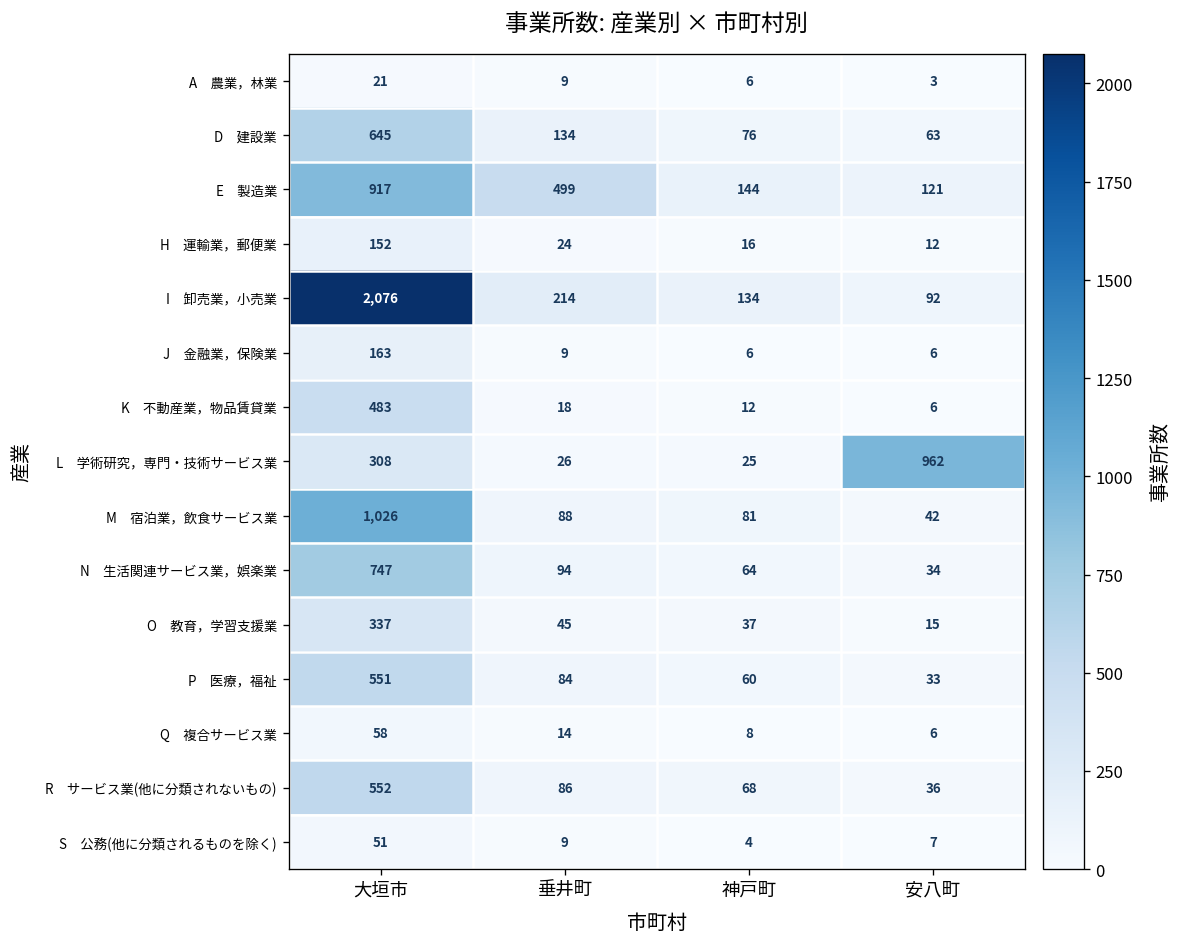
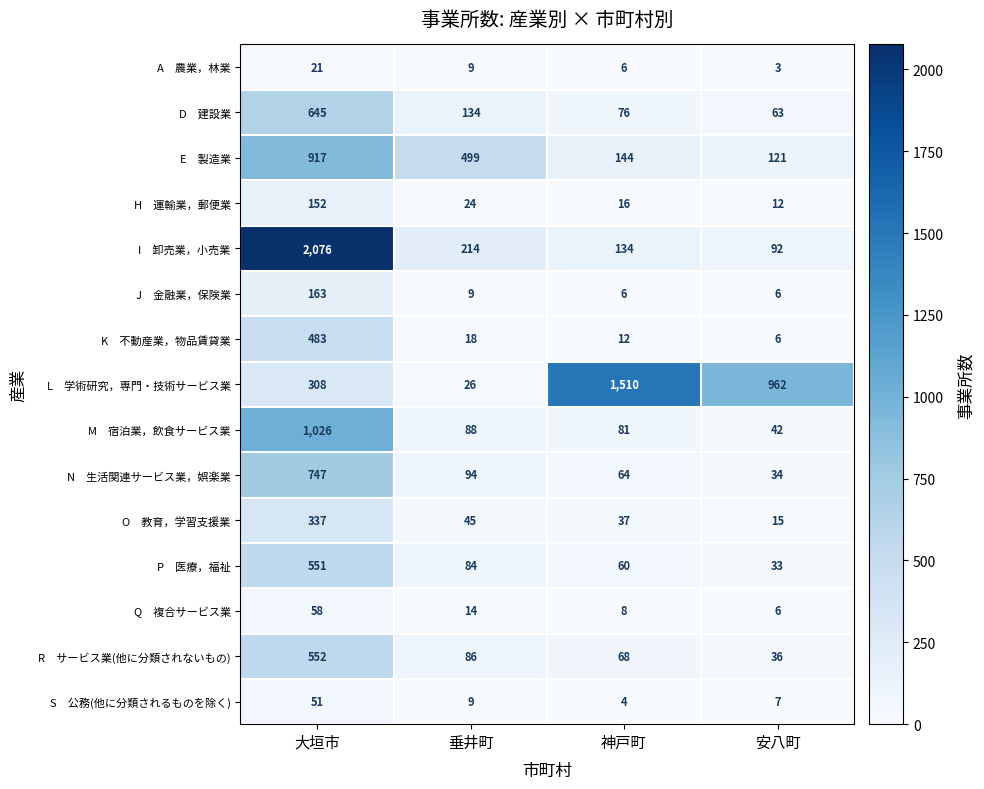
  {
    "A 農業，林業": {
      "大垣市": "21",
      "垂井町": "9",
      "神戸町": "6",
      "安八町": "3"
    },
    "D 建設業": {
      "大垣市": "645",
      "垂井町": "134",
      "神戸町": "76",
      "安八町": "63"
    },
    "E 製造業": {
      "大垣市": "917",
      "垂井町": "499",
      "神戸町": "144",
      "安八町": "121"
    },
    "H 運輸業，郵便業": {
      "大垣市": "152",
      "垂井町": "24",
      "神戸町": "16",
      "安八町": "12"
    },
    "I 卸売業，小売業": {
      "大垣市": "2,076",
      "垂井町": "214",
      "神戸町": "134",
      "安八町": "92"
    },
    "J 金融業，保険業": {
      "大垣市": "163",
      "垂井町": "9",
      "神戸町": "6",
      "安八町": "6"
    },
    "K 不動産業，物品賃貸業": {
      "大垣市": "483",
      "垂井町": "18",
      "神戸町": "12",
      "安八町": "6"
    },
    "L 学術研究，専門・技術サービス業": {
      "大垣市": "308",
      "垂井町": "26",
-     "神戸町": "25",
+     "神戸町": "1,510",
      "安八町": "962"
    },
    "M 宿泊業，飲食サービス業": {
      "大垣市": "1,026",
      "垂井町": "88",
      "神戸町": "81",
      "安八町": "42"
    },
    "N 生活関連サービス業，娯楽業": {
      "大垣市": "747",
      "垂井町": "94",
      "神戸町": "64",
      "安八町": "34"
    },
    "O 教育，学習支援業": {
      "大垣市": "337",
      "垂井町": "45",
      "神戸町": "37",
      "安八町": "15"
    },
    "P 医療，福祉": {
      "大垣市": "551",
      "垂井町": "84",
      "神戸町": "60",
      "安八町": "33"
    },
    "Q 複合サービス業": {
      "大垣市": "58",
      "垂井町": "14",
      "神戸町": "8",
      "安八町": "6"
    },
    "R サービス業(他に分類されないもの)": {
      "大垣市": "552",
      "垂井町": "86",
      "神戸町": "68",
      "安八町": "36"
    },
    "S 公務(他に分類されるものを除く)": {
      "大垣市": "51",
      "垂井町": "9",
      "神戸町": "4",
      "安八町": "7"
    }
  }
